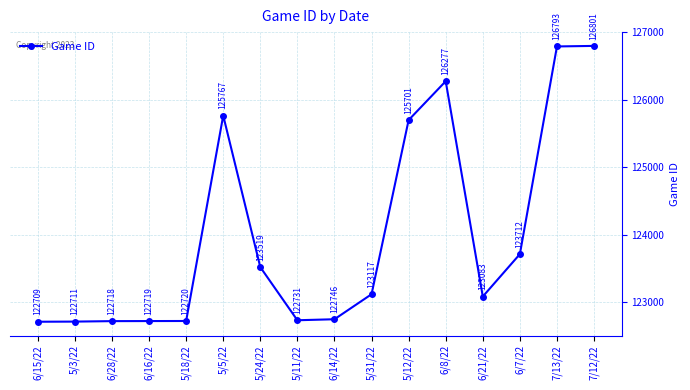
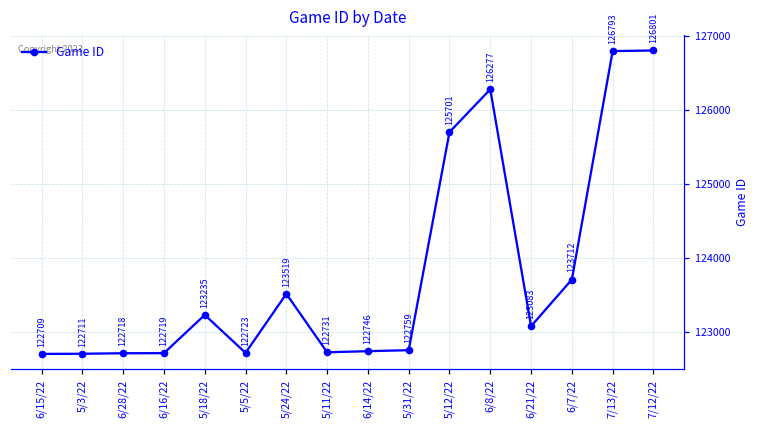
  {
    "6/15/22": 122709,
    "5/3/22": 122711,
    "6/28/22": 122718,
    "6/16/22": 122719,
-   "5/18/22": 122720,
-   "5/5/22": 125767,
+   "5/18/22": 123235,
+   "5/5/22": 122723,
    "5/24/22": 123519,
    "5/11/22": 122731,
    "6/14/22": 122746,
-   "5/31/22": 123117,
+   "5/31/22": 122759,
    "5/12/22": 125701,
    "6/8/22": 126277,
    "6/21/22": 123083,
    "6/7/22": 123712,
    "7/13/22": 126793,
    "7/12/22": 126801
  }
